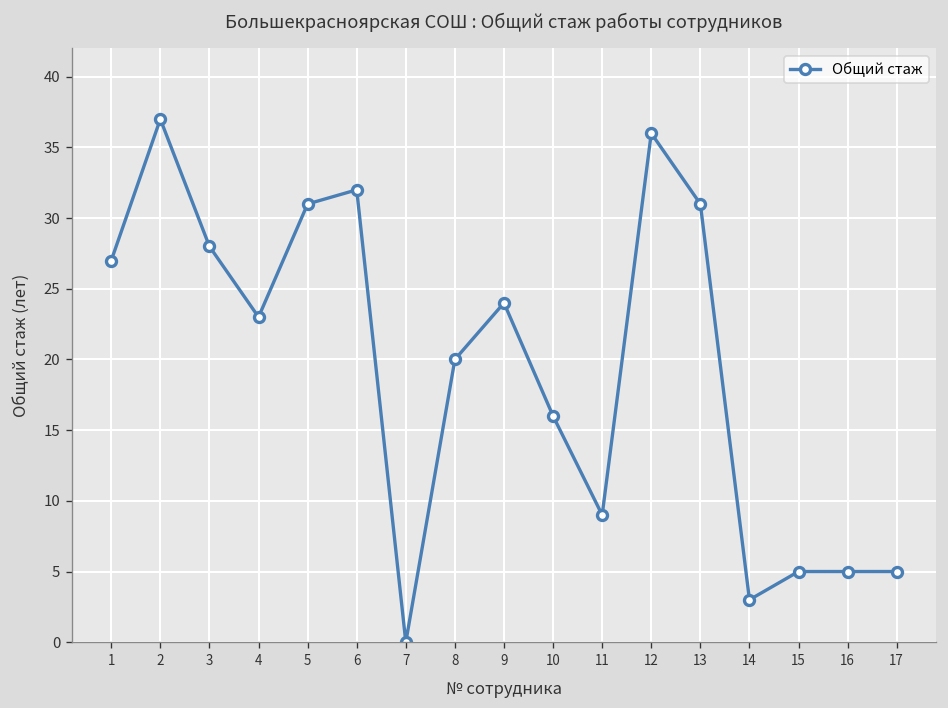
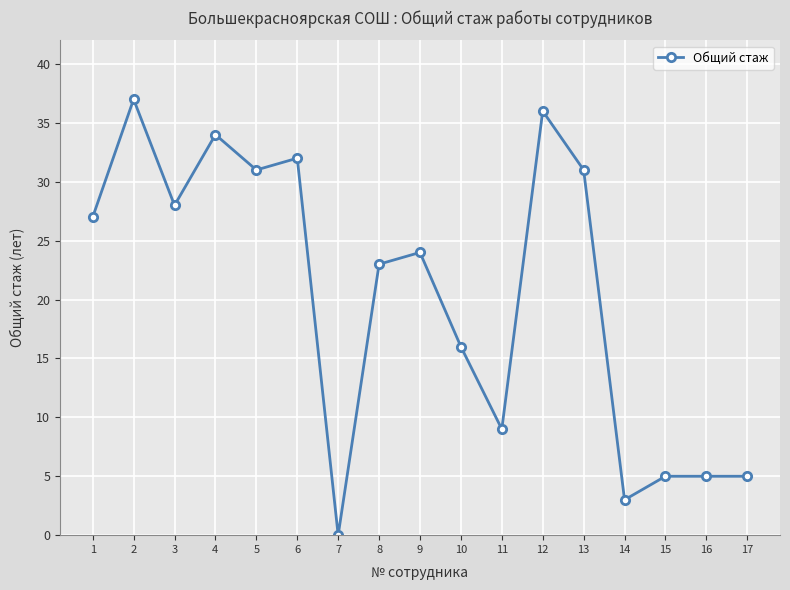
  {
    "1": 27,
    "2": 37,
    "3": 28,
-   "4": 23,
+   "4": 34,
    "5": 31,
    "6": 32,
    "7": 0,
-   "8": 20,
+   "8": 23,
    "9": 24,
    "10": 16,
    "11": 9,
    "12": 36,
    "13": 31,
    "14": 3,
    "15": 5,
    "16": 5,
    "17": 5
  }
